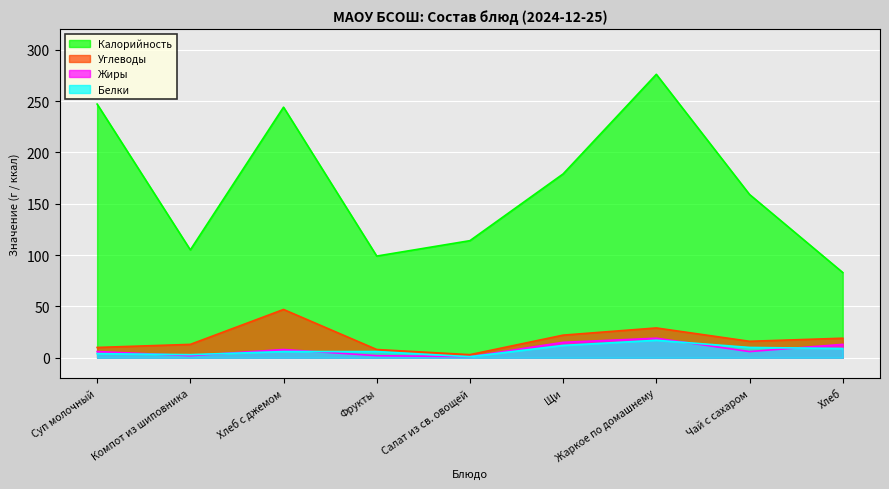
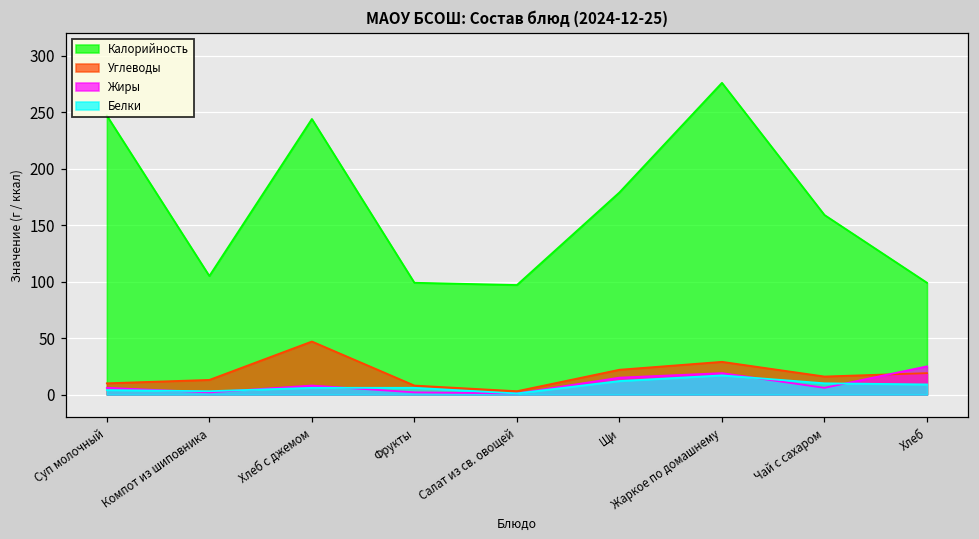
  {
    "Калорийность": {
      "Суп молочный": 247,
      "Компот из шиповника": 105,
      "Хлеб с джемом": 244,
      "Фрукты": 99,
-     "Салат из св. овощей": 114,
+     "Салат из св. овощей": 97,
      "Щи": 179,
      "Жаркое по домашнему": 276,
      "Чай с сахаром": 159,
-     "Хлеб": 83
+     "Хлеб": 99
    },
    "Углеводы": {
      "Суп молочный": 10,
      "Компот из шиповника": 13,
      "Хлеб с джемом": 47,
      "Щи": 22,
      "Жаркое по домашнему": 29,
      "Чай с сахаром": 16,
      "Хлеб": 19
    },
    "Жиры": {
      "Фрукты": 2,
      "Щи": 15,
      "Чай с сахаром": 6,
-     "Хлеб": 13
+     "Хлеб": 25
    },
    "Белки": {
      "Щи": 12,
      "Чай с сахаром": 10,
      "Хлеб": 9
    }
  }
